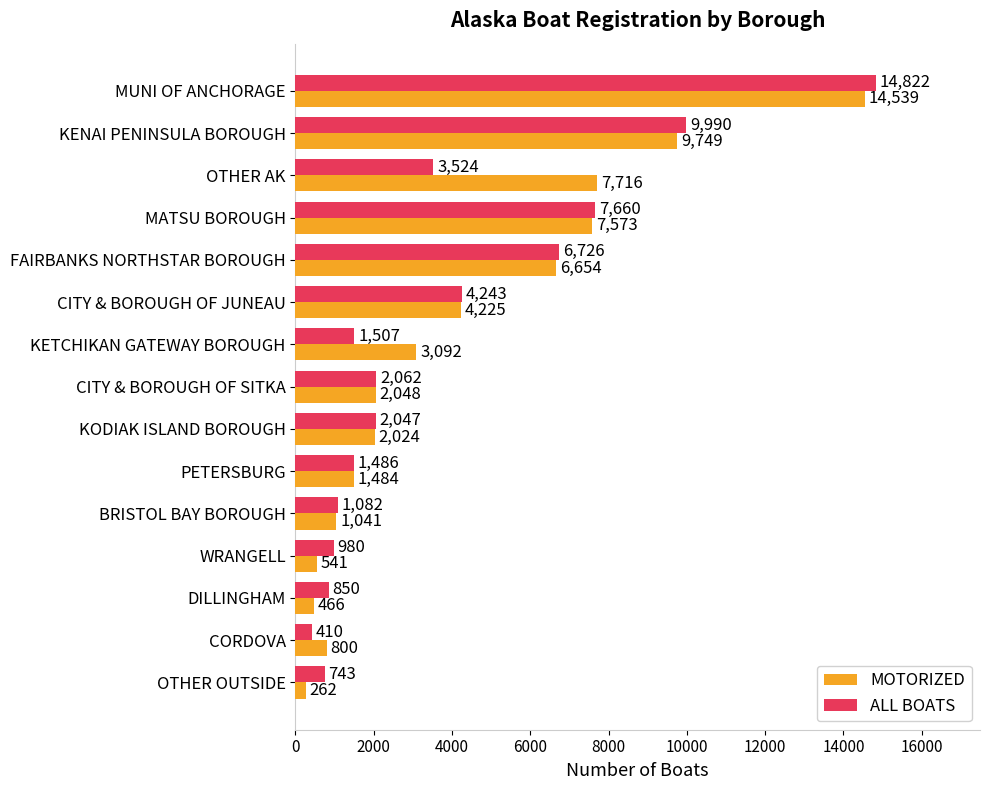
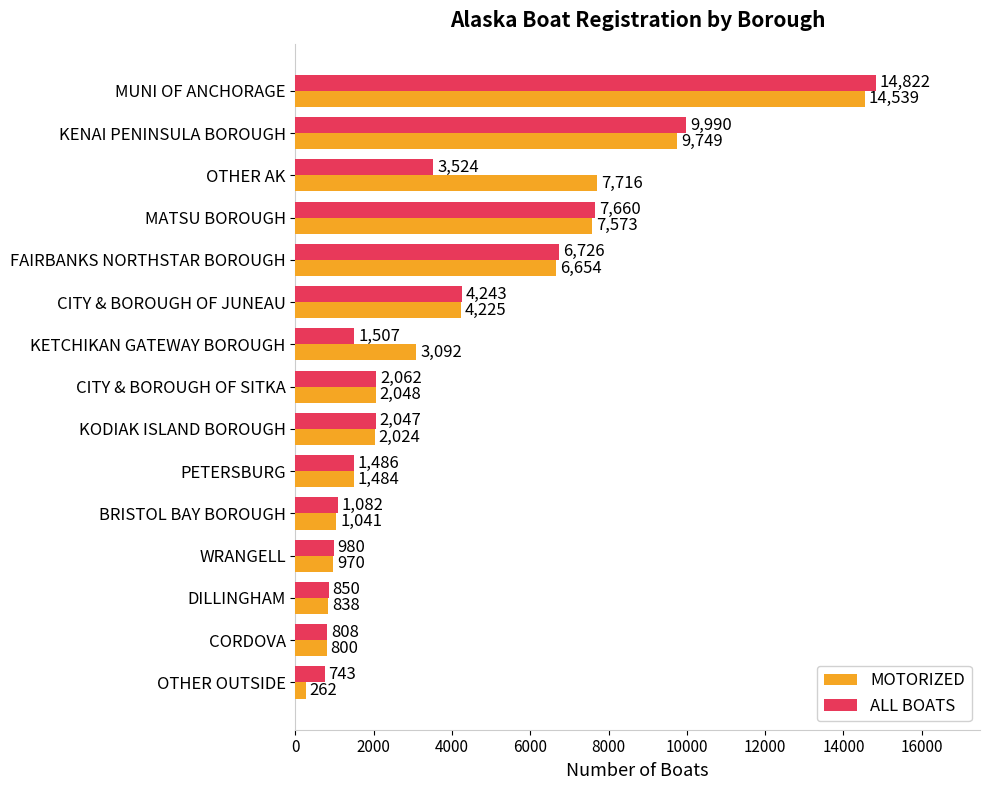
  {
    "MOTORIZED": {
      "MUNI OF ANCHORAGE": "14,539",
      "KENAI PENINSULA BOROUGH": "9,749",
      "OTHER AK": "7,716",
      "MATSU BOROUGH": "7,573",
      "FAIRBANKS NORTHSTAR BOROUGH": "6,654",
      "CITY & BOROUGH OF JUNEAU": "4,225",
      "KETCHIKAN GATEWAY BOROUGH": "3,092",
      "CITY & BOROUGH OF SITKA": "2,048",
      "KODIAK ISLAND BOROUGH": "2,024",
      "PETERSBURG": "1,484",
      "BRISTOL BAY BOROUGH": "1,041",
-     "WRANGELL": "541",
-     "DILLINGHAM": "466",
+     "WRANGELL": "970",
+     "DILLINGHAM": "838",
      "CORDOVA": "800",
      "OTHER OUTSIDE": "262"
    },
    "ALL BOATS": {
      "MUNI OF ANCHORAGE": "14,822",
      "KENAI PENINSULA BOROUGH": "9,990",
      "OTHER AK": "3,524",
      "MATSU BOROUGH": "7,660",
      "FAIRBANKS NORTHSTAR BOROUGH": "6,726",
      "CITY & BOROUGH OF JUNEAU": "4,243",
      "KETCHIKAN GATEWAY BOROUGH": "1,507",
      "CITY & BOROUGH OF SITKA": "2,062",
      "KODIAK ISLAND BOROUGH": "2,047",
      "PETERSBURG": "1,486",
      "BRISTOL BAY BOROUGH": "1,082",
      "WRANGELL": "980",
      "DILLINGHAM": "850",
-     "CORDOVA": "410",
+     "CORDOVA": "808",
      "OTHER OUTSIDE": "743"
    }
  }
